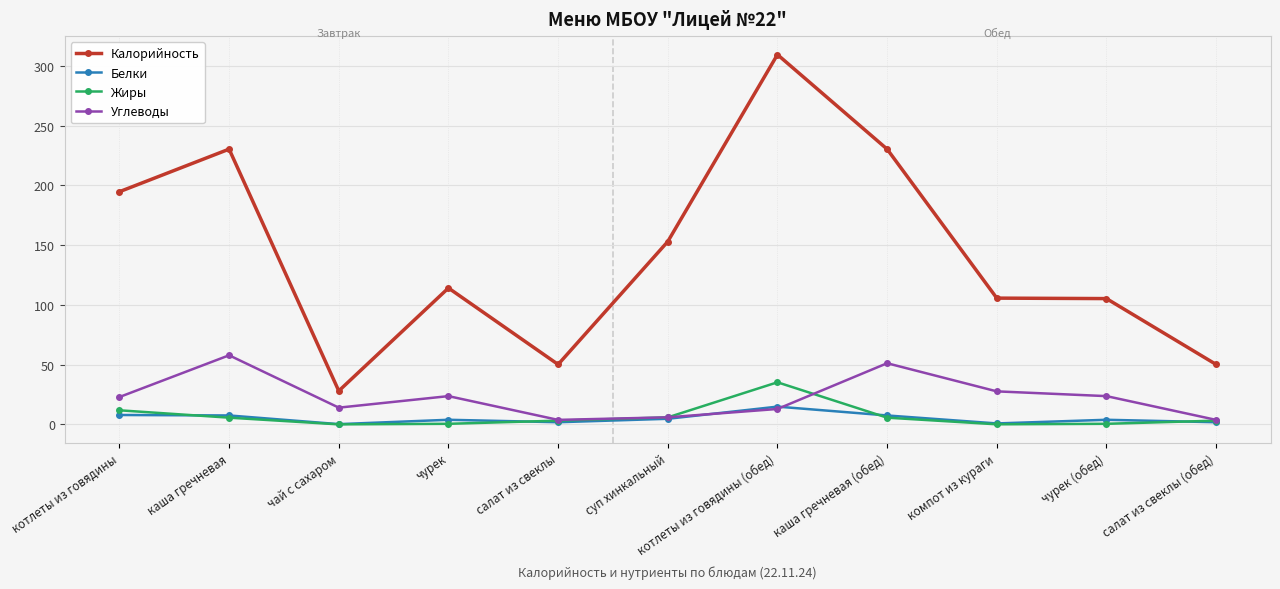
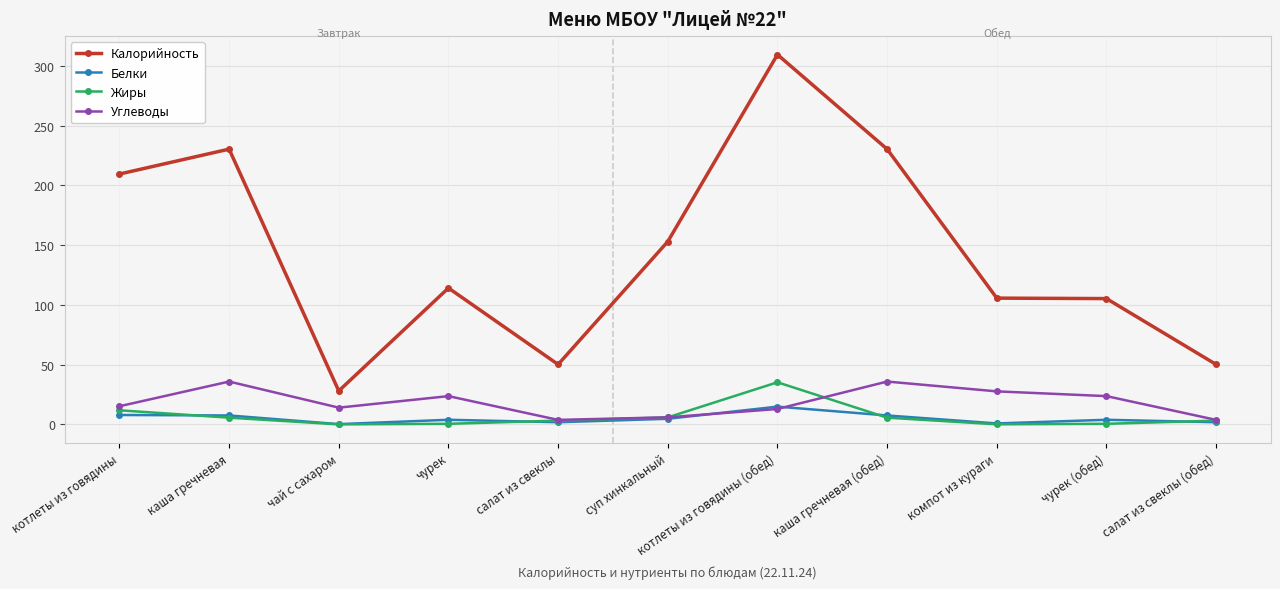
  {
    "Калорийность": {
-     "котлеты из говядины": 195,
+     "котлеты из говядины": 210,
      "каша гречневая": 230,
      "чай с сахаром": 28,
      "чурек": 114,
      "салат из свеклы": 50,
      "суп хинкальный": 153,
      "котлеты из говядины (обед)": 310,
      "каша гречневая (обед)": 230,
      "компот из кураги": 106,
      "чурек (обед)": 105,
      "салат из свеклы (обед)": 50
    },
    "Белки": {
      "котлеты из говядины": 8,
      "чурек": 4,
      "чурек (обед)": 4
    },
    "Жиры": {
      "котлеты из говядины": 12,
      "чурек": 0,
      "котлеты из говядины (обед)": 35,
      "чурек (обед)": 0
    },
    "Углеводы": {
-     "котлеты из говядины": 23,
-     "каша гречневая": 58,
+     "котлеты из говядины": 15,
+     "каша гречневая": 36,
      "чай с сахаром": 14,
      "чурек": 24,
-     "каша гречневая (обед)": 51,
+     "каша гречневая (обед)": 36,
      "компот из кураги": 28,
      "чурек (обед)": 24
    }
  }
